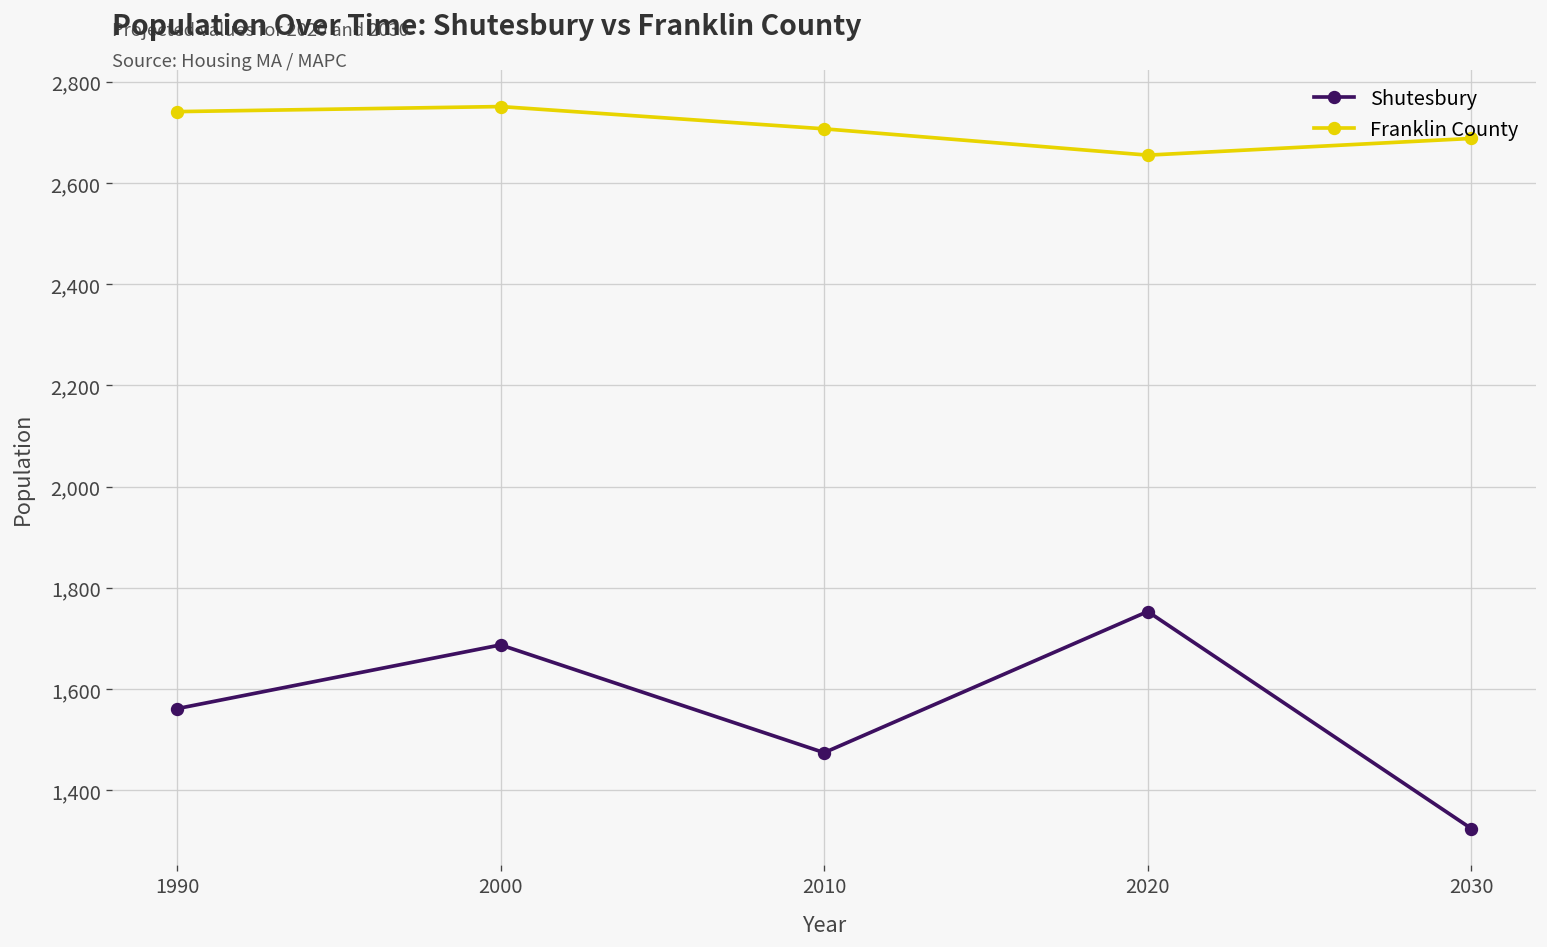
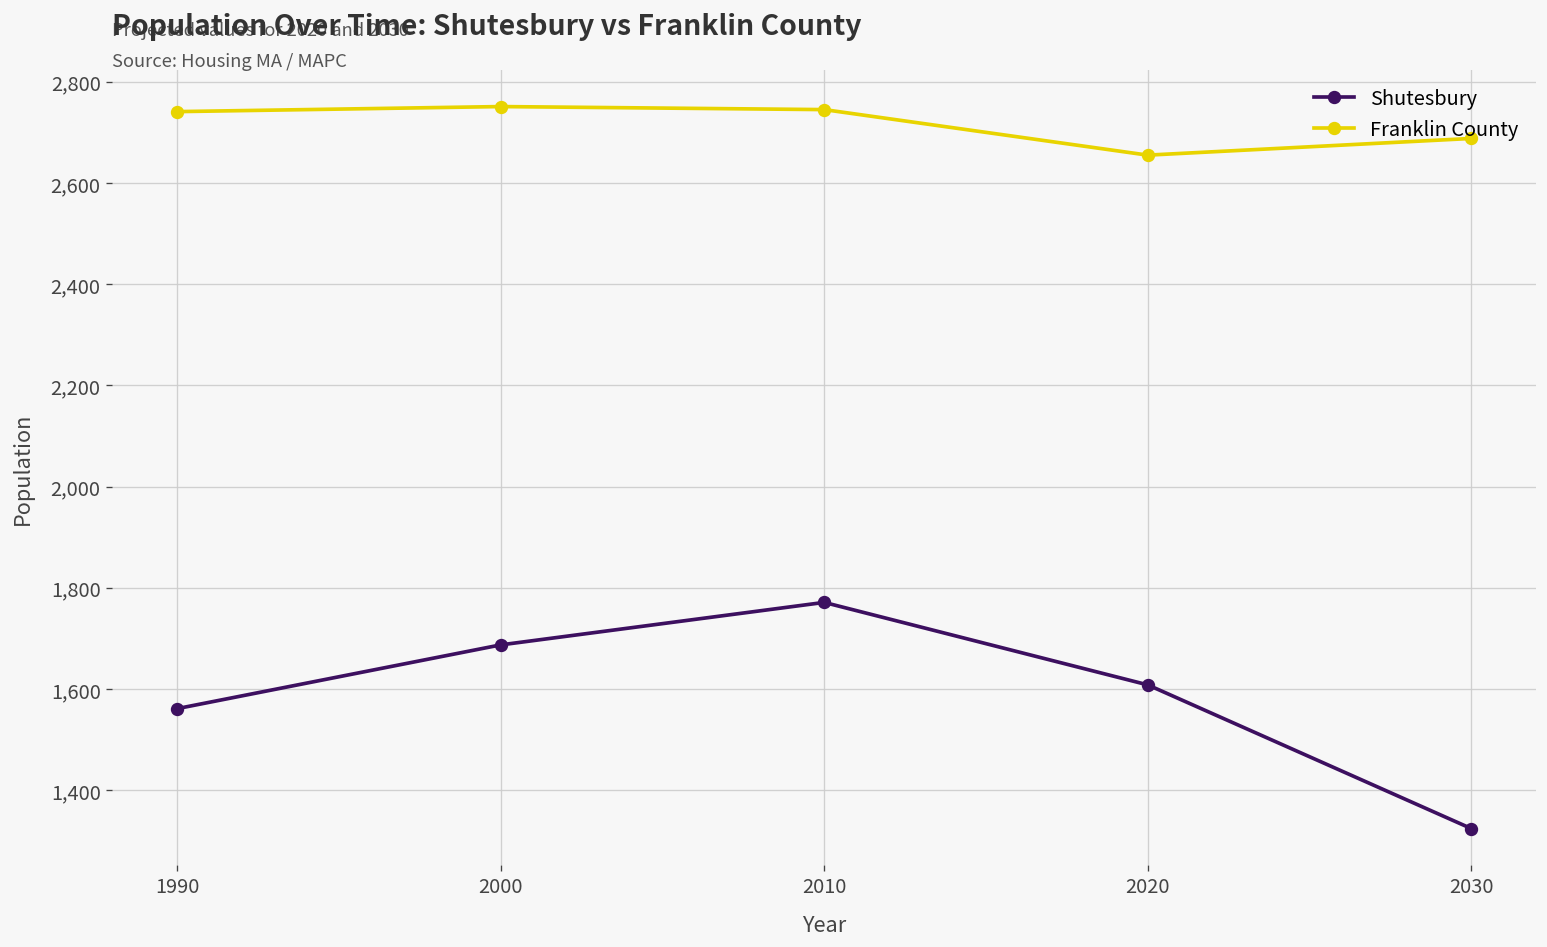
  {
    "Shutesbury": {
      "1990": "1,560",
      "2000": "1,690",
-     "2010": "1,470",
-     "2020": "1,750",
+     "2010": "1,770",
+     "2020": "1,610",
      "2030": "1,320"
    },
    "Franklin County": {
      "1990": "2,740",
      "2000": "2,750",
-     "2010": "2,710",
+     "2010": "2,750",
      "2020": "2,660",
      "2030": "2,690"
    }
  }
